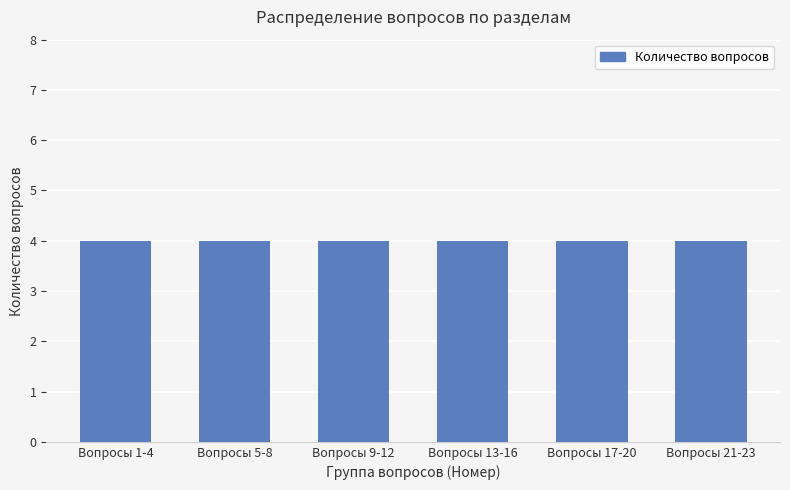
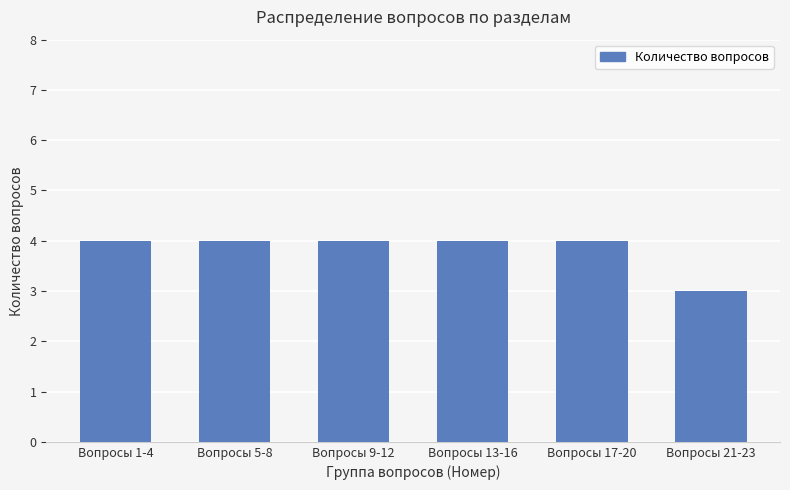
  {
    "Вопросы 1-4": 4,
    "Вопросы 5-8": 4,
    "Вопросы 9-12": 4,
    "Вопросы 13-16": 4,
    "Вопросы 17-20": 4,
-   "Вопросы 21-23": 4
+   "Вопросы 21-23": 3
  }
